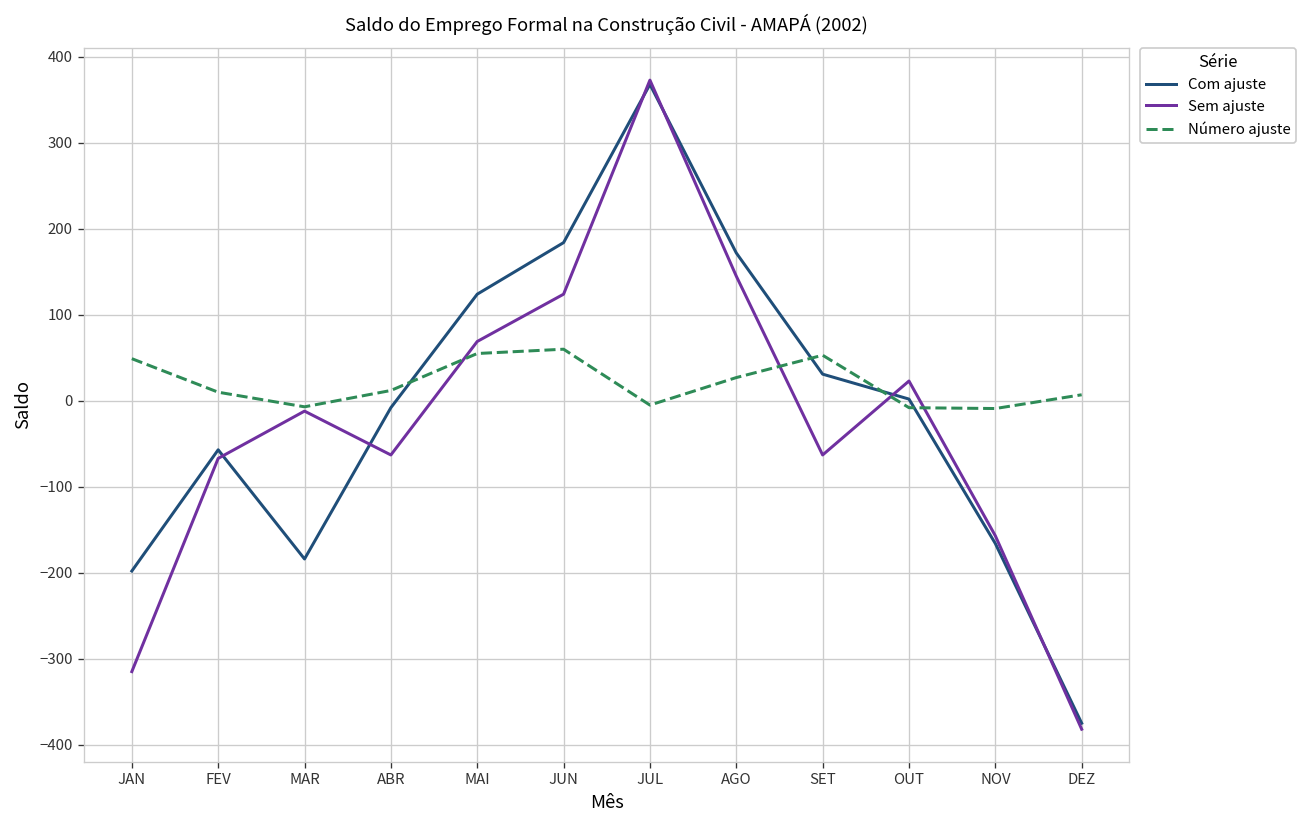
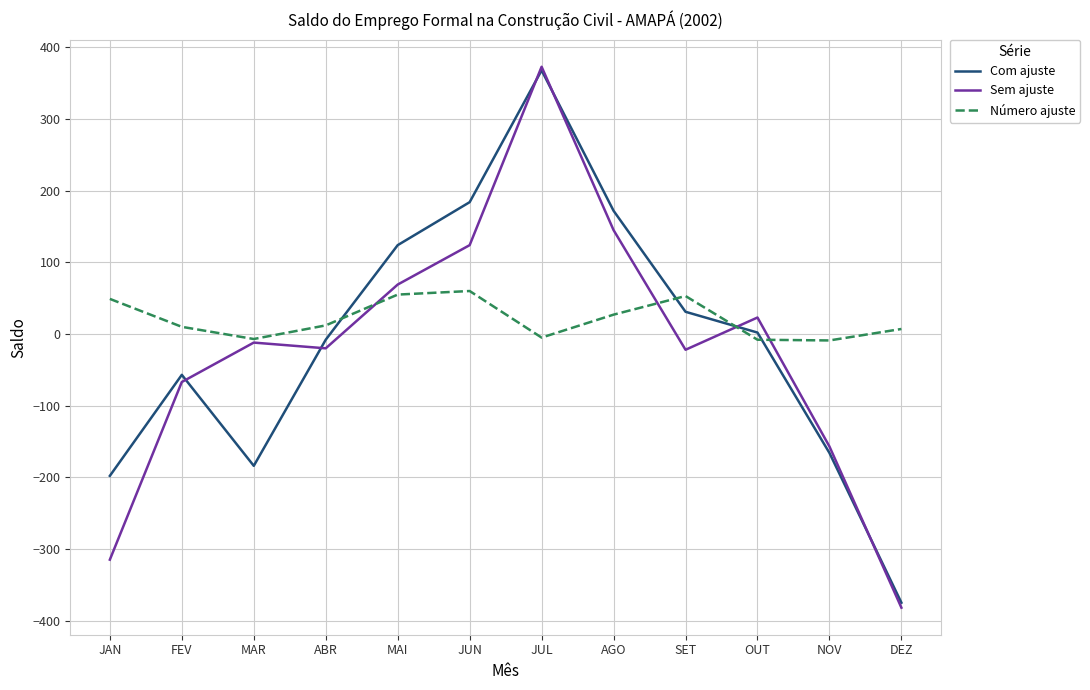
  {
    "Com ajuste": {
      "JAN": -200,
      "FEV": -60,
      "MAR": -180,
      "ABR": -10,
      "MAI": 120,
      "JUN": 180,
      "JUL": 370,
      "AGO": 170,
      "SET": 30,
      "OUT": 0,
      "NOV": -170,
      "DEZ": -380
    },
    "Sem ajuste": {
      "JAN": -320,
      "FEV": -70,
      "MAR": -10,
-     "ABR": -60,
+     "ABR": -20,
      "MAI": 70,
      "JUN": 120,
      "JUL": 370,
      "AGO": 150,
-     "SET": -60,
+     "SET": -20,
      "OUT": 20,
      "NOV": -160,
      "DEZ": -380
    },
    "Número ajuste": {
      "JAN": 50,
      "FEV": 10,
      "MAR": -10,
      "ABR": 10,
      "MAI": 60,
      "JUN": 60,
      "JUL": -10,
      "AGO": 30,
      "SET": 50,
      "OUT": -10,
      "NOV": -10,
      "DEZ": 10
    }
  }
